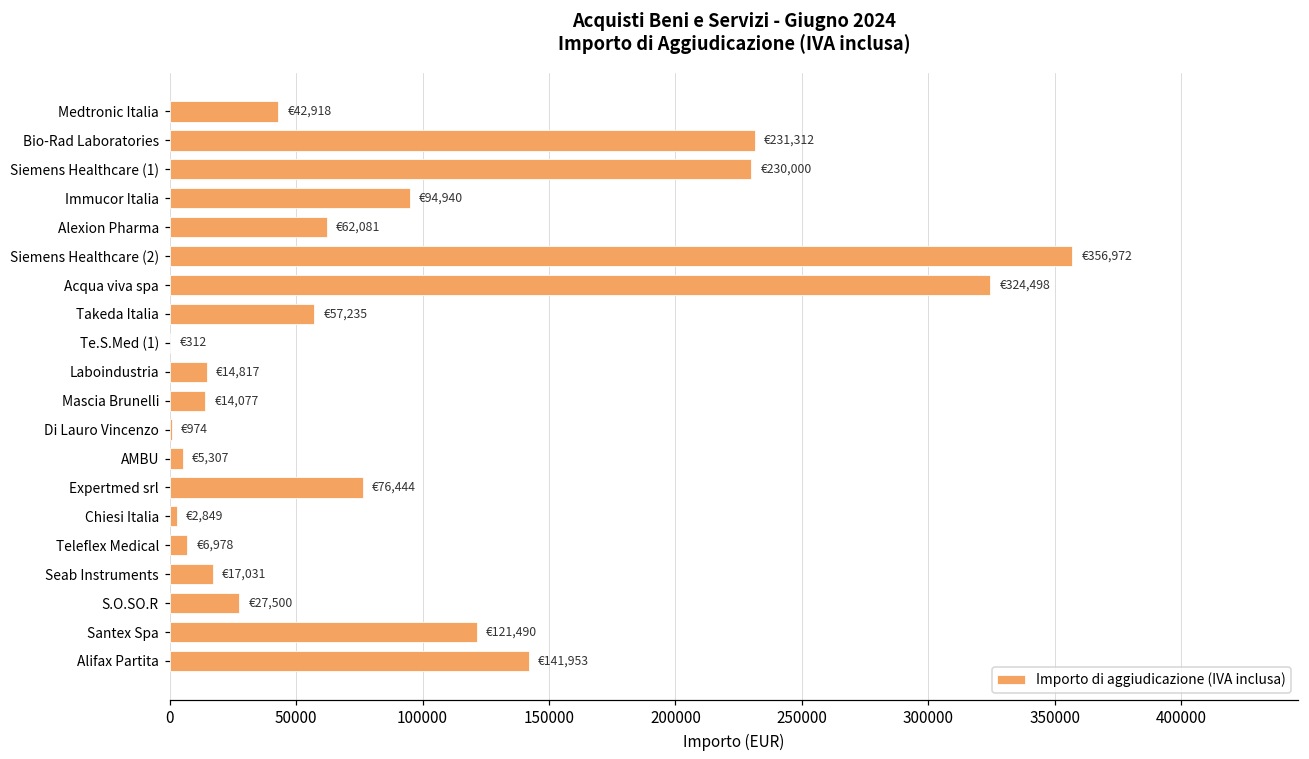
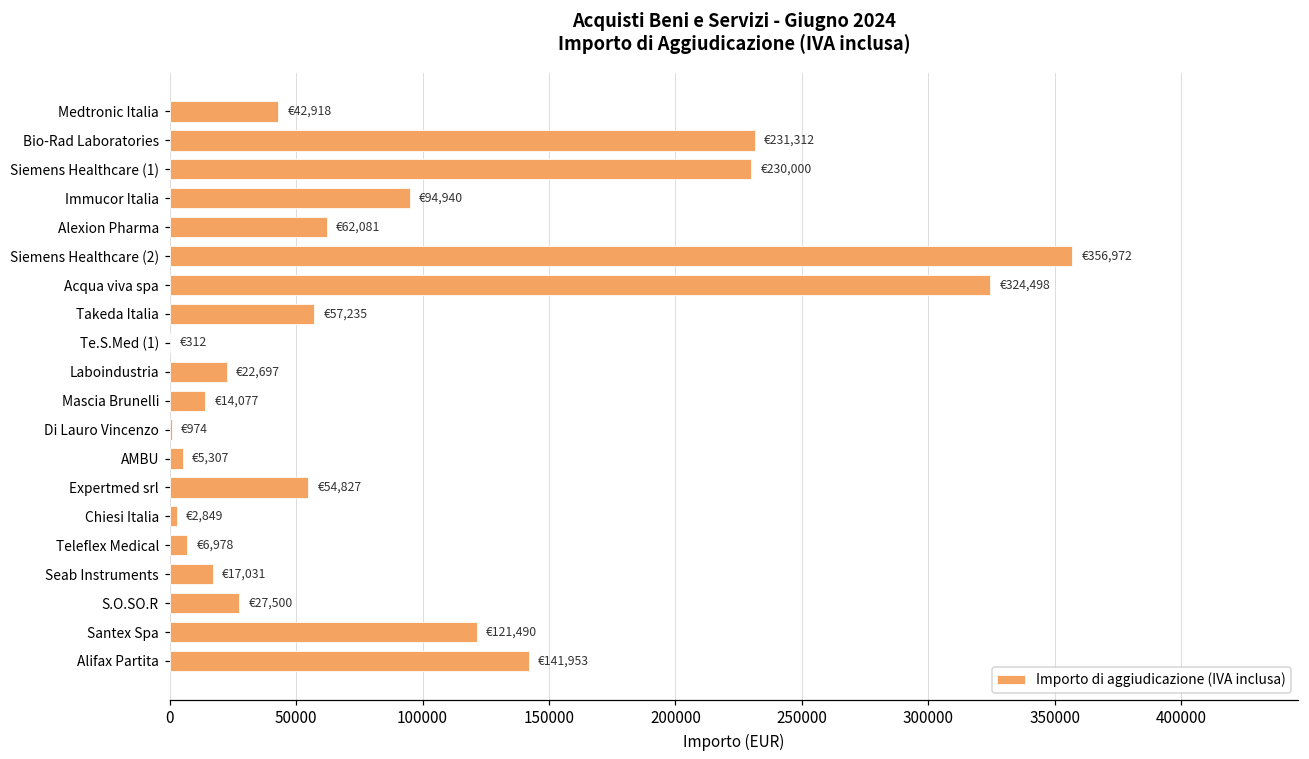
  {
    "Medtronic Italia": "€42,918",
    "Bio-Rad Laboratories": "€231,312",
    "Siemens Healthcare (1)": "€230,000",
    "Immucor Italia": "€94,940",
    "Alexion Pharma": "€62,081",
    "Siemens Healthcare (2)": "€356,972",
    "Acqua viva spa": "€324,498",
    "Takeda Italia": "€57,235",
    "Te.S.Med (1)": "€312",
-   "Laboindustria": "€14,817",
+   "Laboindustria": "€22,697",
    "Mascia Brunelli": "€14,077",
    "Di Lauro Vincenzo": "€974",
    "AMBU": "€5,307",
-   "Expertmed srl": "€76,444",
+   "Expertmed srl": "€54,827",
    "Chiesi Italia": "€2,849",
    "Teleflex Medical": "€6,978",
    "Seab Instruments": "€17,031",
    "S.O.SO.R": "€27,500",
    "Santex Spa": "€121,490",
    "Alifax Partita": "€141,953"
  }
